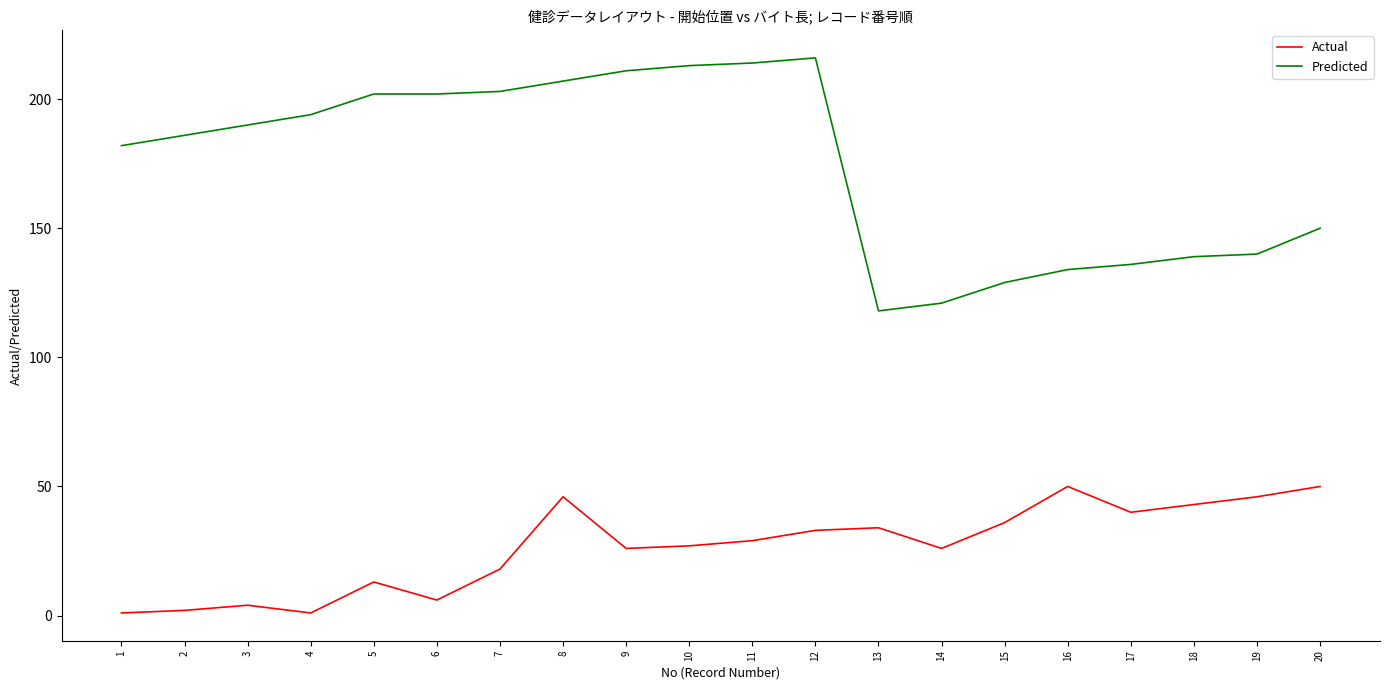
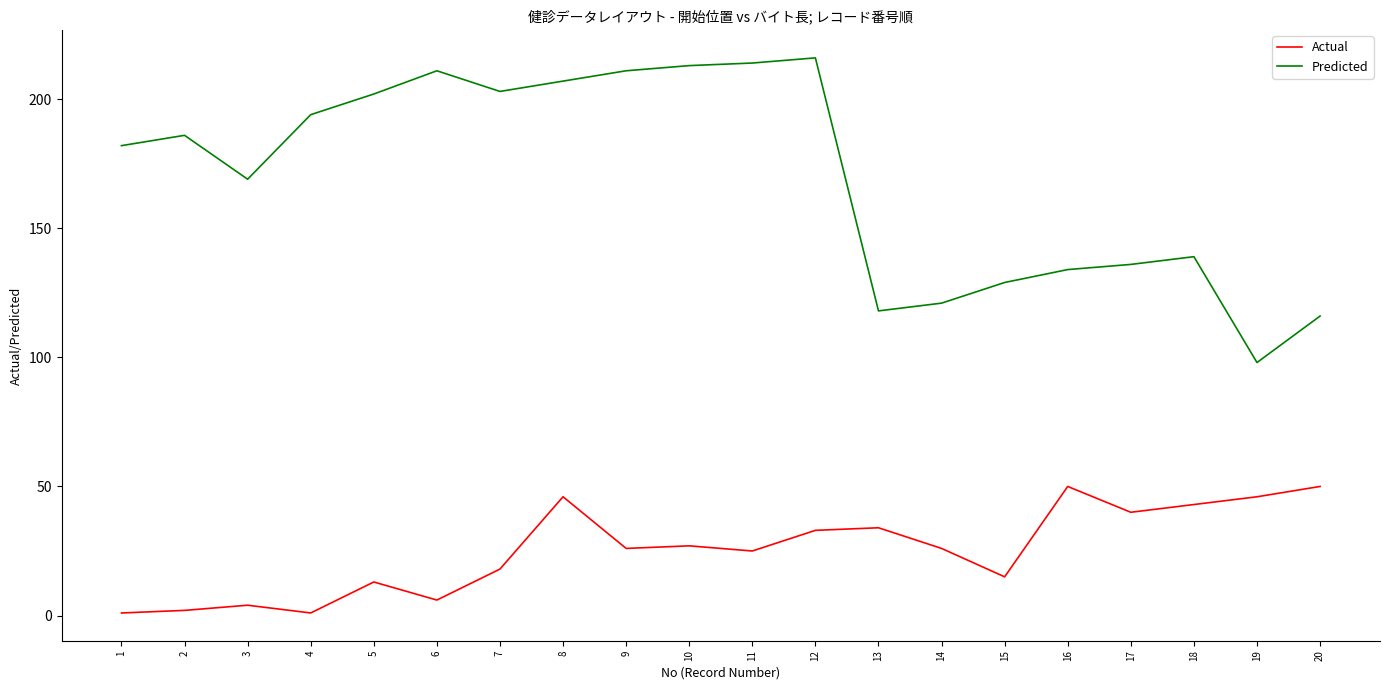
  {
    "Actual": {
      "1": 1,
      "2": 2,
      "3": 4,
      "4": 1,
      "5": 13,
      "6": 6,
      "7": 18,
      "8": 46,
      "9": 26,
      "10": 27,
-     "11": 29,
+     "11": 25,
      "12": 33,
      "13": 34,
      "14": 26,
-     "15": 36,
+     "15": 15,
      "16": 50,
      "17": 40,
      "18": 43,
      "19": 46,
      "20": 50
    },
    "Predicted": {
      "1": 182,
      "2": 186,
-     "3": 190,
+     "3": 169,
      "4": 194,
      "5": 202,
-     "6": 202,
+     "6": 211,
      "7": 203,
      "8": 207,
      "9": 211,
      "10": 213,
      "11": 214,
      "12": 216,
      "13": 118,
      "14": 121,
      "15": 129,
      "16": 134,
      "17": 136,
      "18": 139,
-     "19": 140,
-     "20": 150
+     "19": 98,
+     "20": 116
    }
  }
